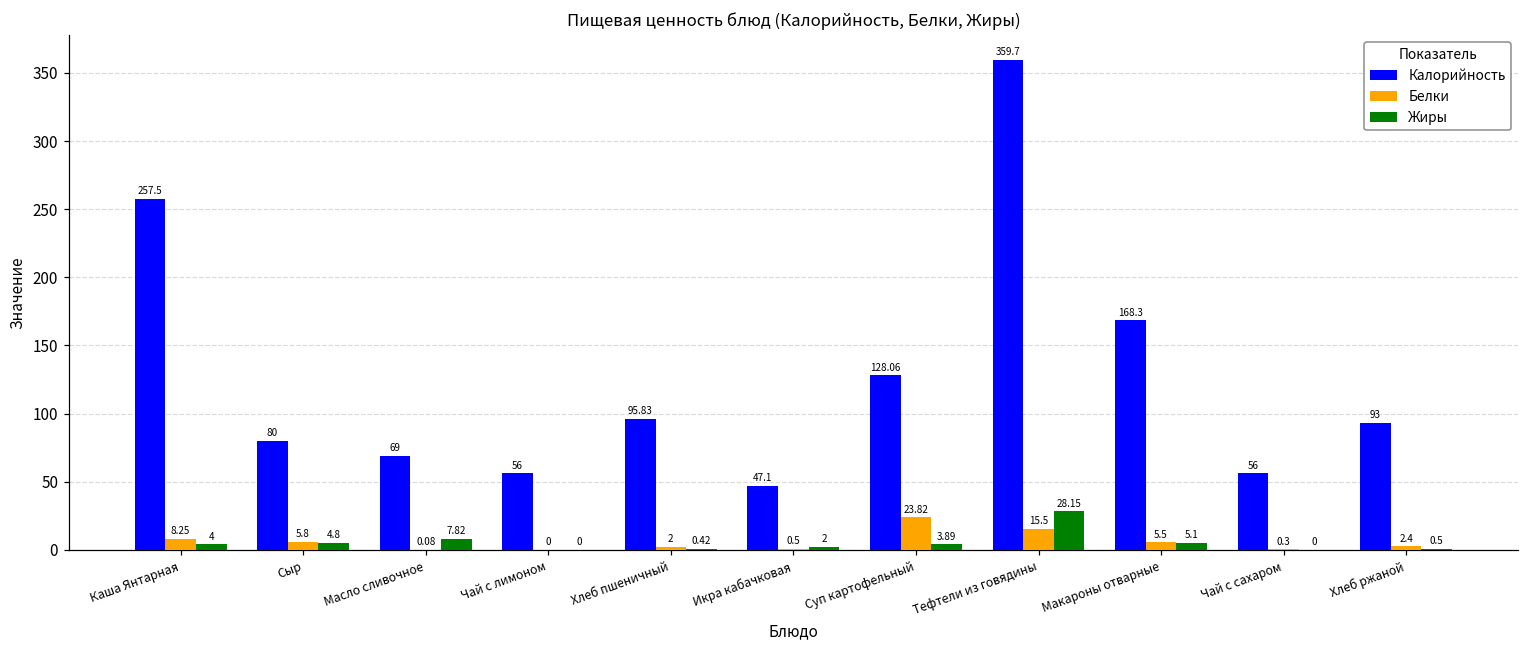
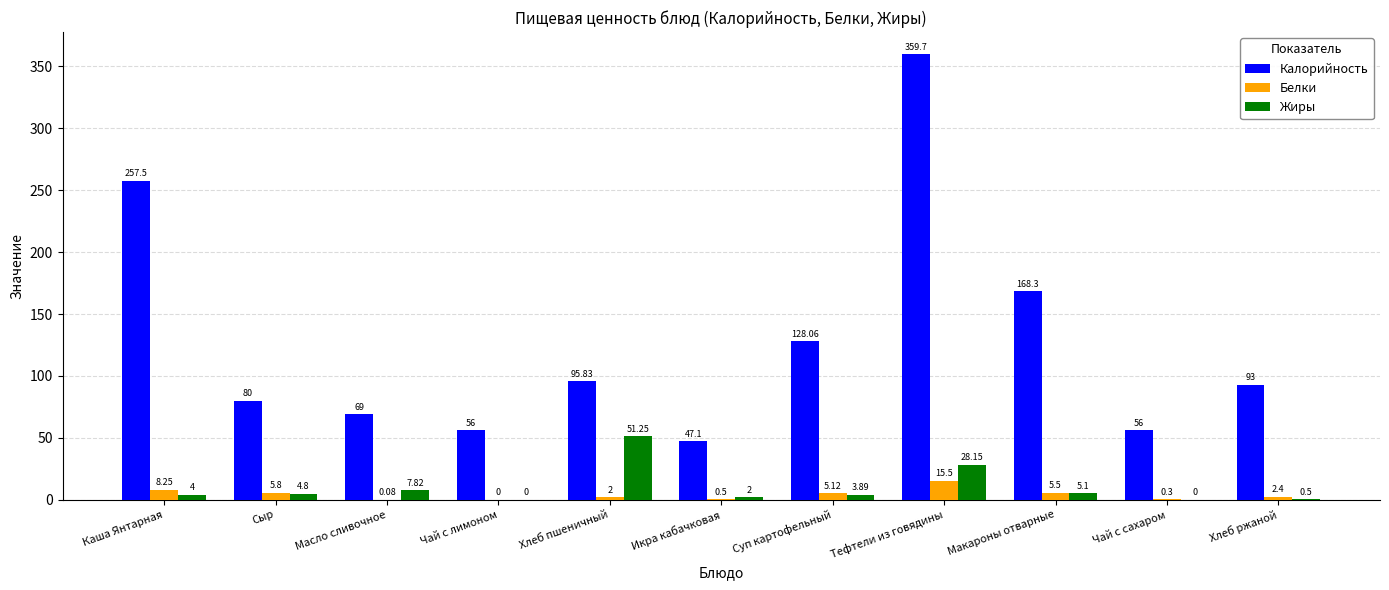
  {
    "Калорийность": {
      "Каша Янтарная": 257.5,
      "Сыр": 80,
      "Масло сливочное": 69,
      "Чай с лимоном": 56,
      "Хлеб пшеничный": 95.83,
      "Икра кабачковая": 47.1,
      "Суп картофельный": 128.06,
      "Тефтели из говядины": 359.7,
      "Макароны отварные": 168.3,
      "Чай с сахаром": 56,
      "Хлеб ржаной": 93
    },
    "Белки": {
      "Каша Янтарная": 8.25,
      "Сыр": 5.8,
      "Масло сливочное": 0.08,
      "Чай с лимоном": 0,
      "Хлеб пшеничный": 2,
      "Икра кабачковая": 0.5,
-     "Суп картофельный": 23.82,
+     "Суп картофельный": 5.12,
      "Тефтели из говядины": 15.5,
      "Макароны отварные": 5.5,
      "Чай с сахаром": 0.3,
      "Хлеб ржаной": 2.4
    },
    "Жиры": {
      "Каша Янтарная": 4,
      "Сыр": 4.8,
      "Масло сливочное": 7.82,
      "Чай с лимоном": 0,
-     "Хлеб пшеничный": 0.42,
+     "Хлеб пшеничный": 51.25,
      "Икра кабачковая": 2,
      "Суп картофельный": 3.89,
      "Тефтели из говядины": 28.15,
      "Макароны отварные": 5.1,
      "Чай с сахаром": 0,
      "Хлеб ржаной": 0.5
    }
  }
